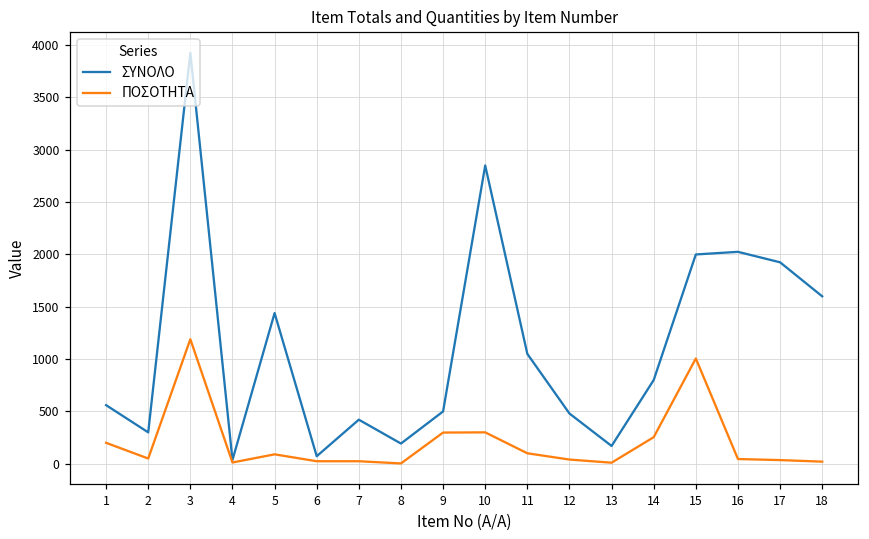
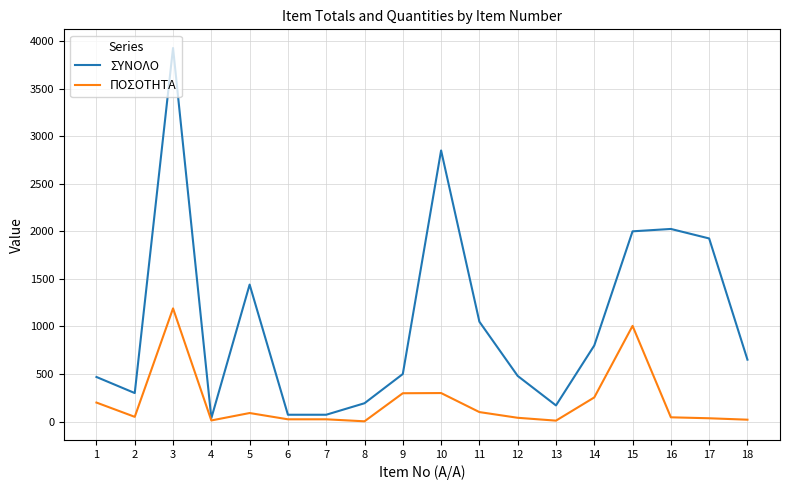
  {
    "ΣΥΝΟΛΟ": {
-     "1": 600,
+     "1": 500,
      "2": 300,
      "5": 1400,
      "6": 100,
-     "7": 400,
+     "7": 100,
      "8": 200,
      "9": 500,
      "10": 2900,
      "11": 1100,
      "12": 500,
      "13": 200,
      "14": 800,
      "15": 2000,
      "16": 2000,
      "17": 1900,
-     "18": 1600
+     "18": 700
    },
    "ΠΟΣΟΤΗΤΑ": {
      "1": 200,
      "2": 100,
      "3": 1200,
      "5": 100,
      "6": 0,
      "7": 0,
      "8": 0,
      "9": 300,
      "10": 300,
      "11": 100,
      "12": 0,
      "13": 0,
      "14": 300,
      "15": 1000,
      "16": 0,
      "17": 0,
      "18": 0
    }
  }
